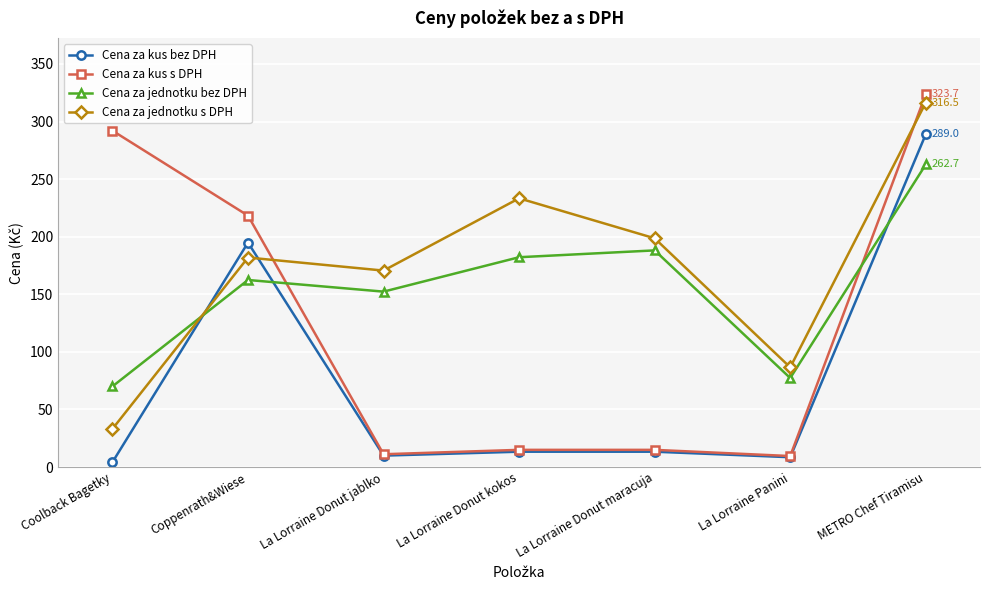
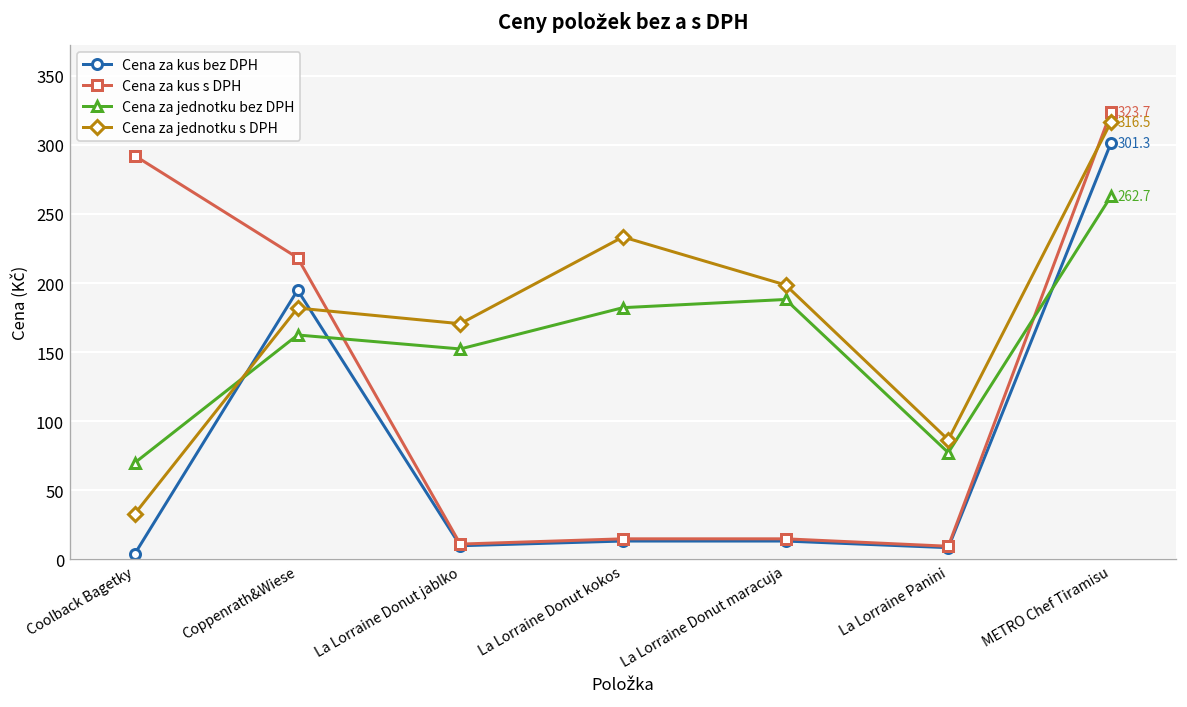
  {
    "Cena za kus bez DPH": {
-     "METRO Chef Tiramisu": 289.0
+     "METRO Chef Tiramisu": 301.3
    },
    "Cena za kus s DPH": {
      "Coolback Bagetky": 292,
      "Coppenrath&Wiese": 218
    },
    "Cena za jednotku bez DPH": {
      "METRO Chef Tiramisu": 262.7
    },
    "Cena za jednotku s DPH": {
      "Coolback Bagetky": 33,
      "Coppenrath&Wiese": 182,
      "La Lorraine Donut jablko": 171,
      "La Lorraine Donut kokos": 233,
      "La Lorraine Donut maracuja": 199,
      "La Lorraine Panini": 87
    }
  }
